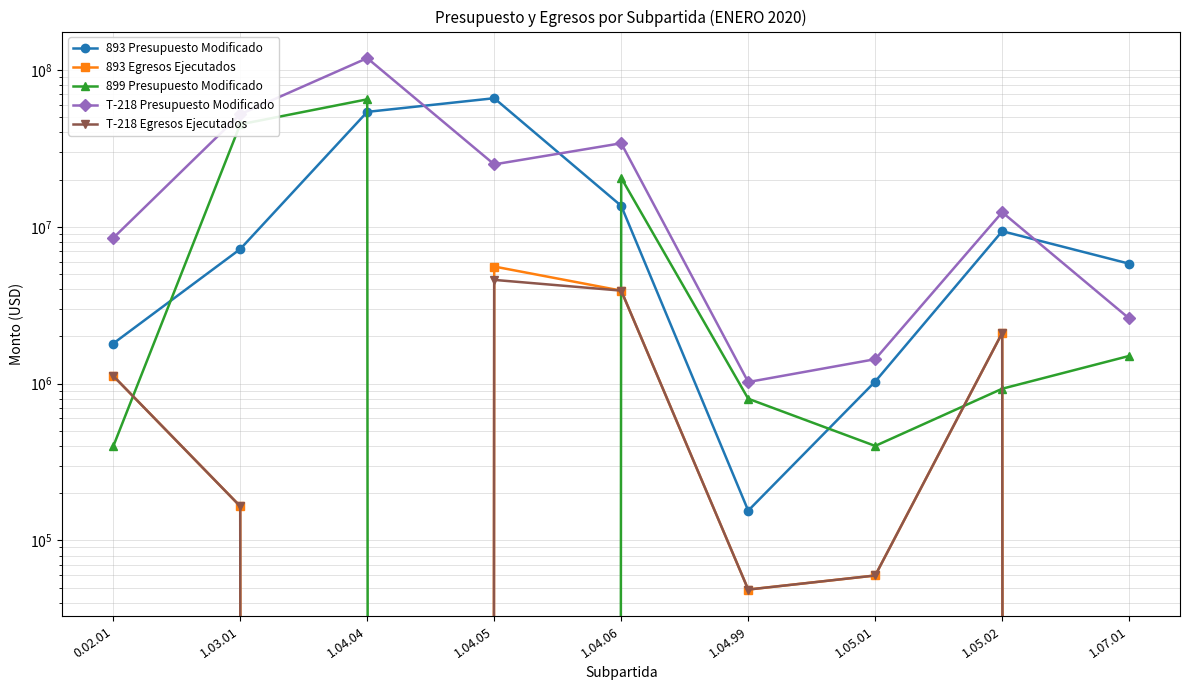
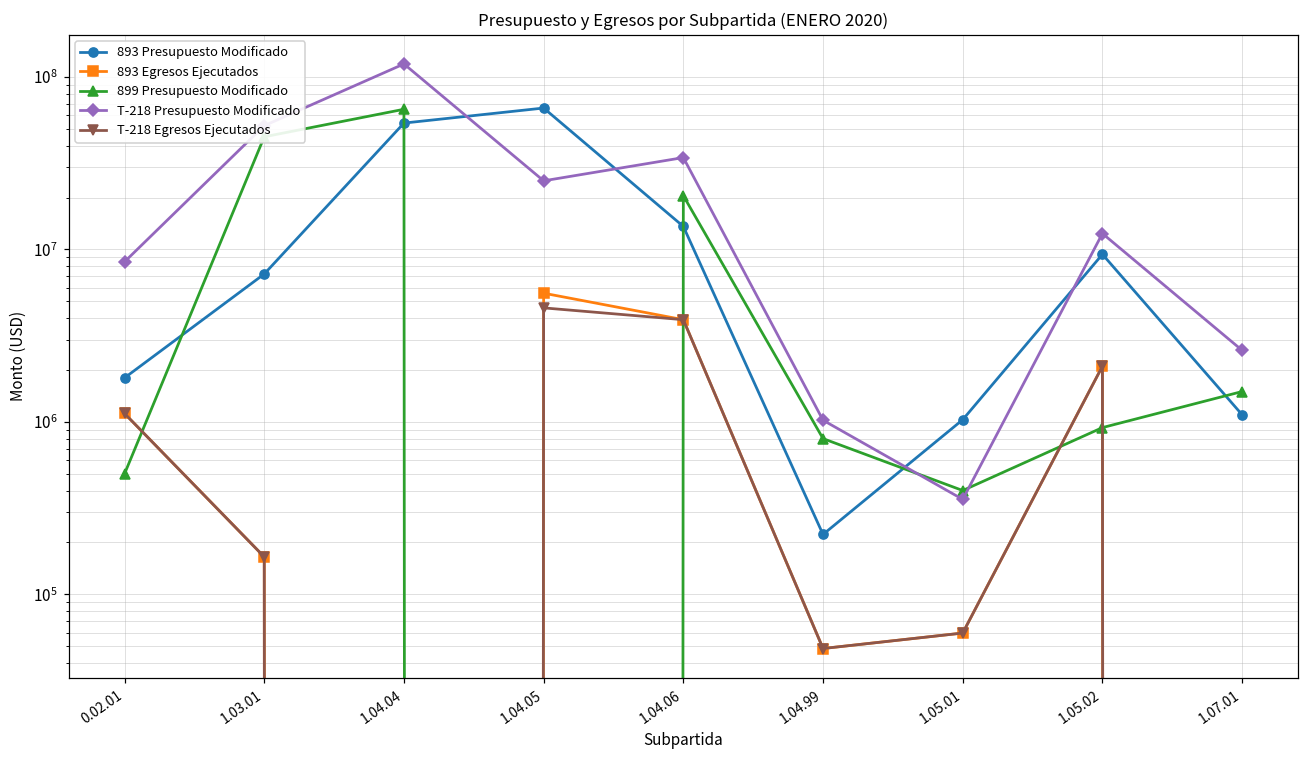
  {
    "893 Presupuesto Modificado": {
      "0.02.01": 1800000,
      "1.03.01": 7000000,
      "1.04.04": 54000000,
      "1.04.05": 66000000,
      "1.04.06": 14000000,
-     "1.04.99": 150000,
+     "1.04.99": 220000,
      "1.05.01": 1000000,
      "1.05.02": 9000000,
-     "1.07.01": 5800000
+     "1.07.01": 1100000
    },
    "893 Egresos Ejecutados": {
      "1.04.05": 5600000
    },
    "899 Presupuesto Modificado": {
-     "0.02.01": 400000,
+     "0.02.01": 500000,
      "1.04.04": 65000000,
      "1.04.06": 21000000,
      "1.04.99": 800000,
      "1.05.01": 400000,
      "1.05.02": 900000,
      "1.07.01": 1500000
    },
    "T-218 Presupuesto Modificado": {
      "0.02.01": 8000000,
      "1.04.04": 120000000,
      "1.04.05": 25000000,
      "1.04.06": 34000000,
      "1.04.99": 1000000,
-     "1.05.01": 1400000,
+     "1.05.01": 360000,
      "1.05.02": 12000000,
      "1.07.01": 2600000
    },
    "T-218 Egresos Ejecutados": {
      "1.04.05": 4600000
    }
  }
